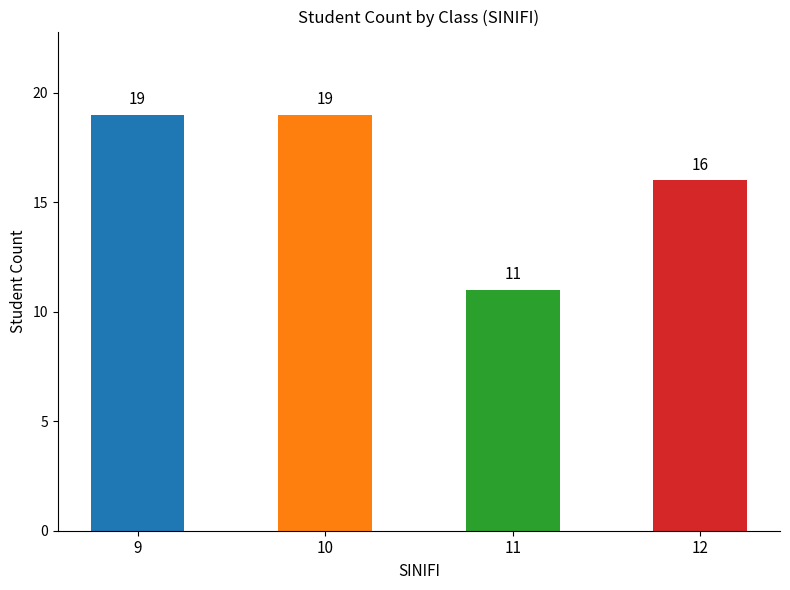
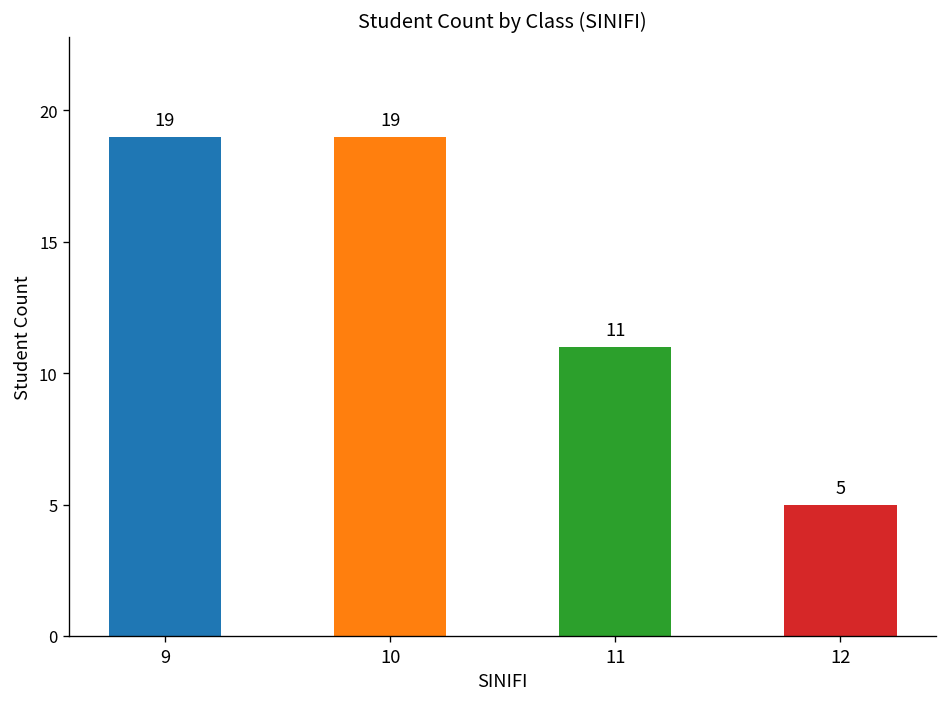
  {
    "9": 19,
    "10": 19,
    "11": 11,
-   "12": 16
+   "12": 5
  }
